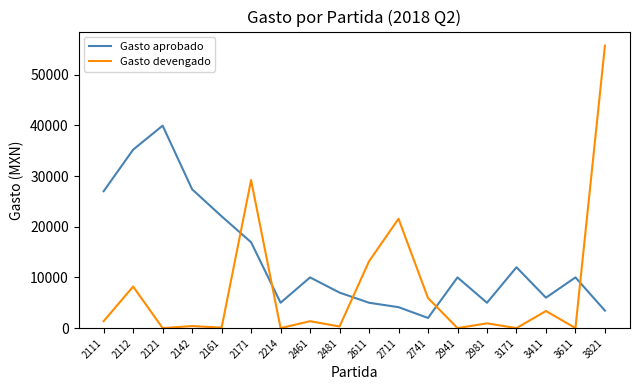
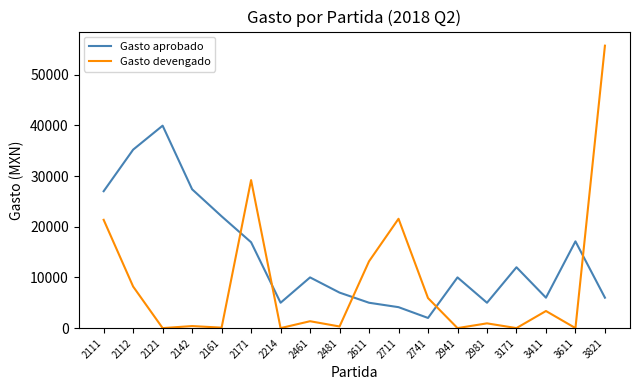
  {
    "Gasto aprobado": {
      "2111": 27000,
      "2112": 35000,
      "2121": 40000,
      "2142": 27000,
      "2161": 22000,
      "2171": 17000,
      "2214": 5000,
      "2461": 10000,
      "2481": 7000,
      "2611": 5000,
      "2711": 4000,
      "2741": 2000,
      "2941": 10000,
      "2981": 5000,
      "3171": 12000,
      "3411": 6000,
-     "3611": 10000,
-     "3821": 3000
+     "3611": 17000,
+     "3821": 6000
    },
    "Gasto devengado": {
-     "2111": 1000,
+     "2111": 21000,
      "2112": 8000,
      "2121": 0,
      "2142": 0,
      "2161": 0,
      "2171": 29000,
      "2214": 0,
      "2461": 1000,
      "2481": 0,
      "2611": 13000,
      "2711": 22000,
      "2741": 6000,
      "2941": 0,
      "2981": 1000,
      "3171": 0,
      "3411": 3000,
      "3611": 0,
      "3821": 56000
    }
  }
